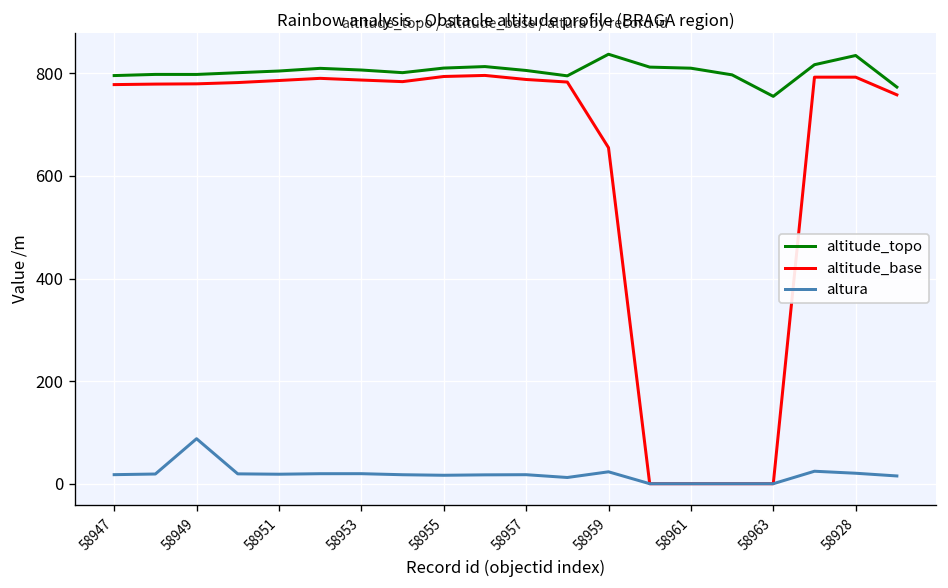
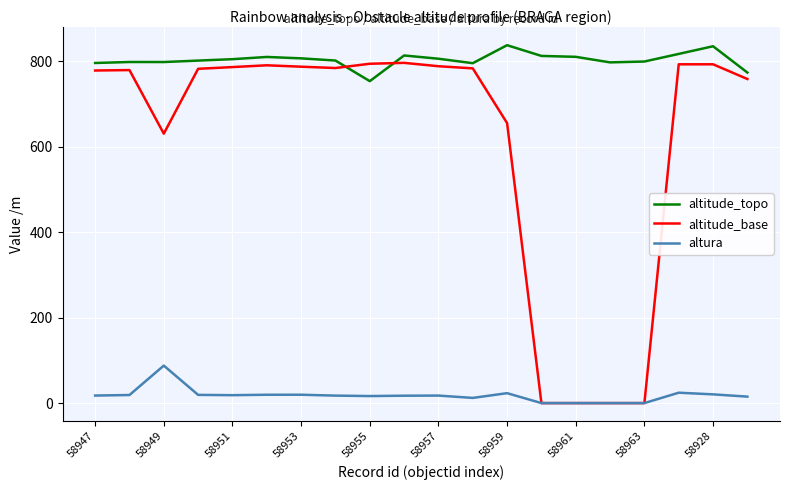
  {
    "altitude_topo": {
      "58947": 800,
      "58949": 800,
      "58951": 800,
      "58953": 810,
-     "58955": 810,
+     "58955": 750,
      "58957": 810,
      "58959": 840,
      "58961": 810,
-     "58963": 760,
+     "58963": 800,
      "58928": 830
    },
    "altitude_base": {
      "58947": 780,
-     "58949": 780,
+     "58949": 630,
      "58951": 790,
      "58953": 790,
      "58955": 790,
      "58957": 790,
      "58959": 660,
      "58928": 790
    },
    "altura": {
      "58947": 20,
      "58949": 90,
      "58951": 20,
      "58953": 20,
      "58955": 20,
      "58957": 20,
      "58959": 20,
      "58928": 20
    }
  }
